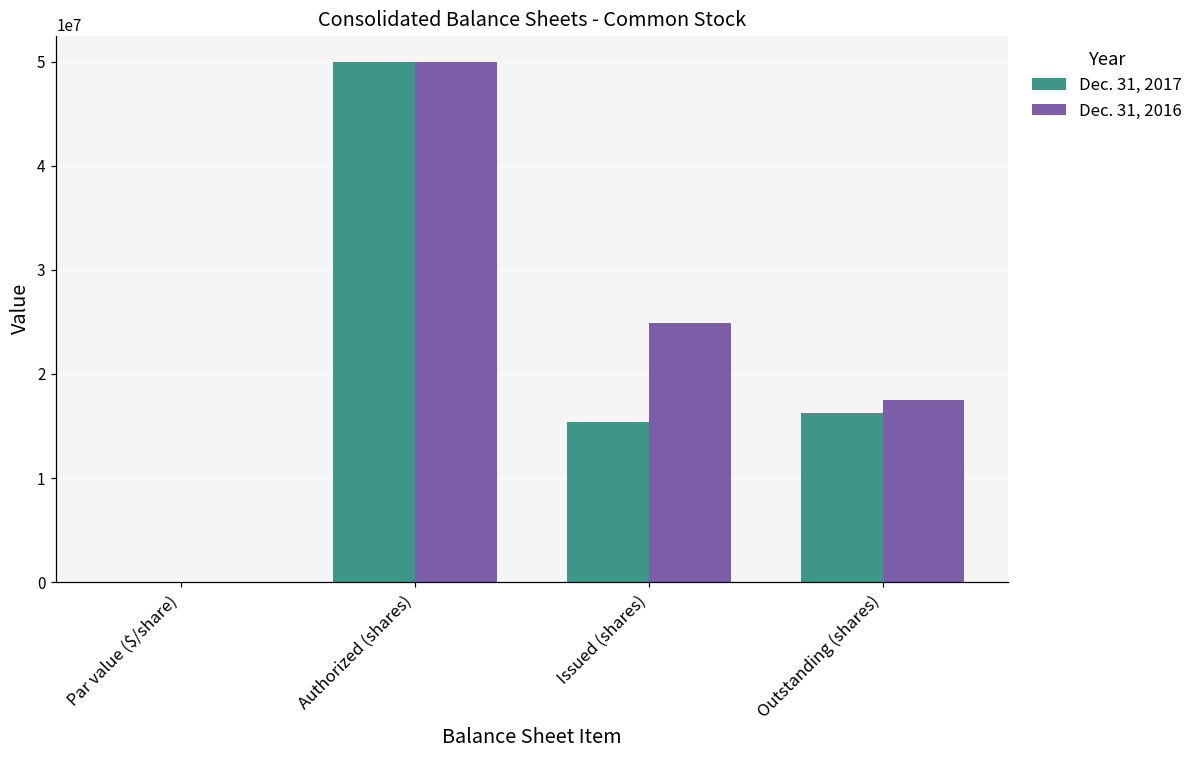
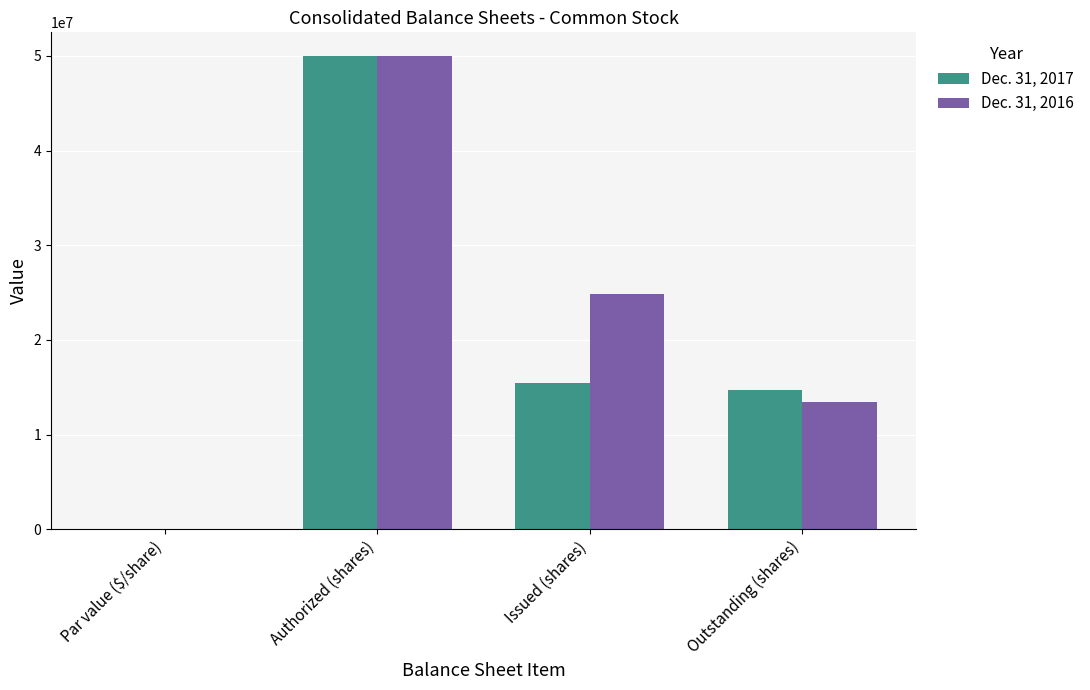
  {
    "Dec. 31, 2017": {
      "Par value ($/share)": 0,
      "Authorized (shares)": 50000000,
      "Issued (shares)": 15000000,
-     "Outstanding (shares)": 16000000
+     "Outstanding (shares)": 15000000
    },
    "Dec. 31, 2016": {
      "Par value ($/share)": 0,
      "Authorized (shares)": 50000000,
      "Issued (shares)": 25000000,
-     "Outstanding (shares)": 18000000
+     "Outstanding (shares)": 13000000
    }
  }
